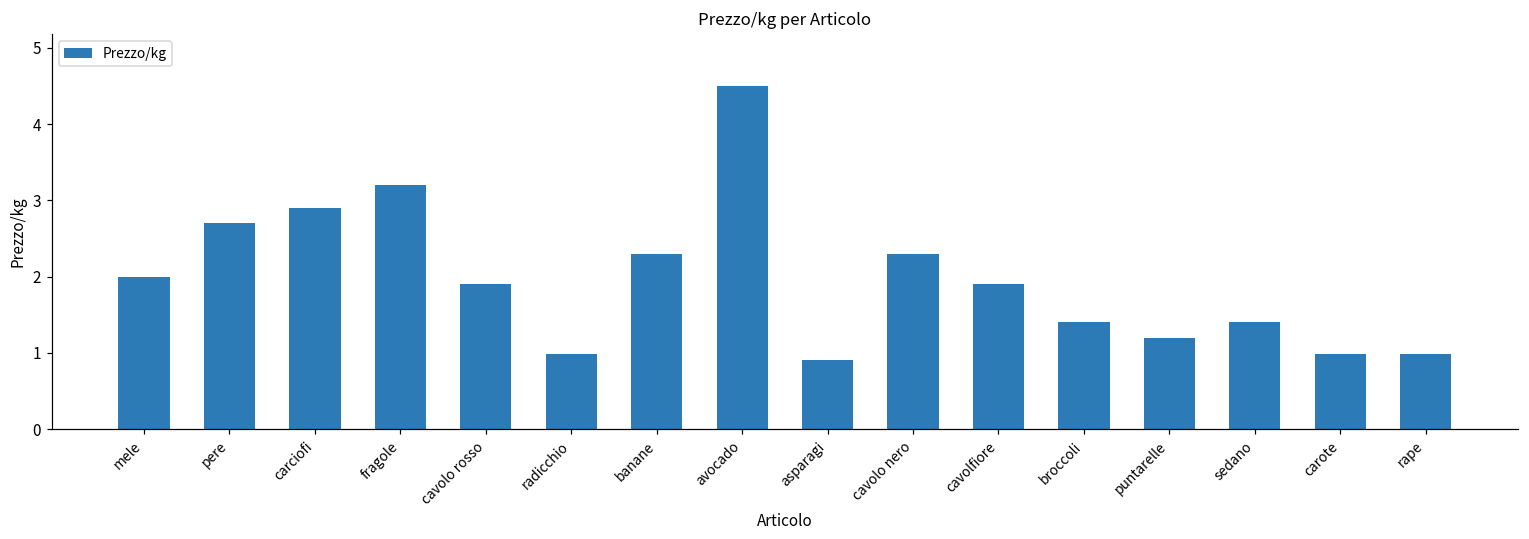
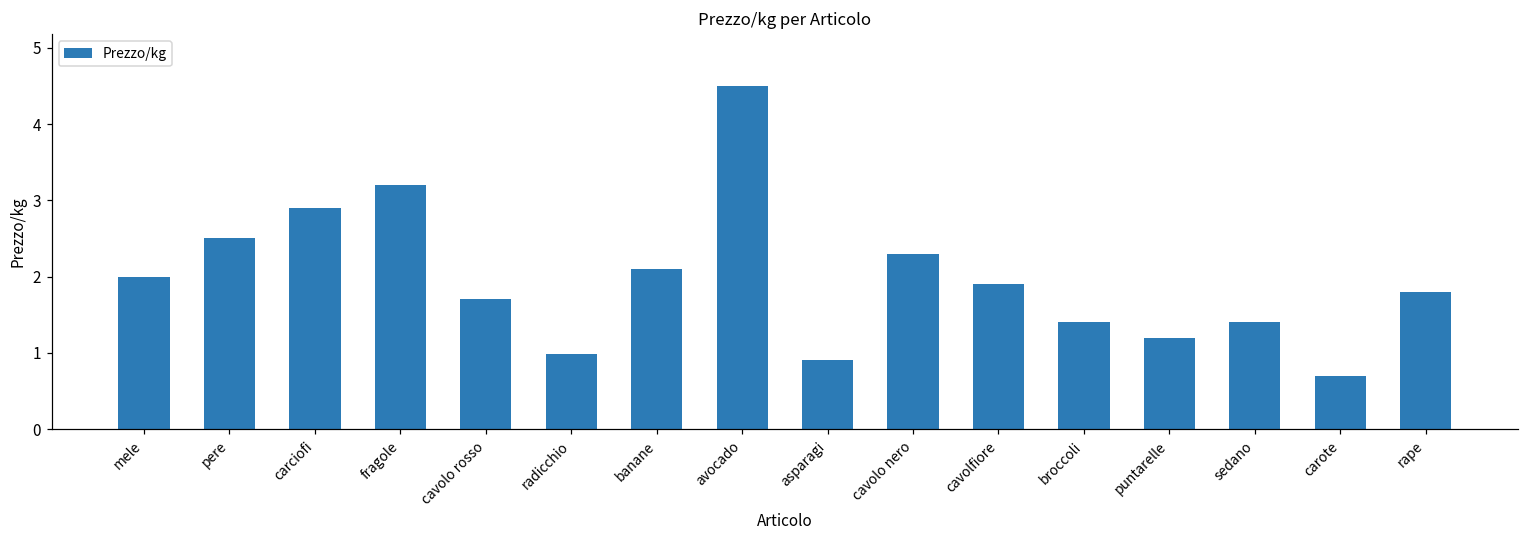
  {
    "mele": 2.0,
-   "pere": 2.7,
+   "pere": 2.5,
    "carciofi": 2.9,
    "fragole": 3.2,
-   "cavolo rosso": 1.9,
+   "cavolo rosso": 1.7,
    "radicchio": 1.0,
-   "banane": 2.3,
+   "banane": 2.1,
    "avocado": 4.5,
    "asparagi": 0.9,
    "cavolo nero": 2.3,
    "cavolfiore": 1.9,
    "broccoli": 1.4,
    "puntarelle": 1.2,
    "sedano": 1.4,
-   "carote": 1.0,
-   "rape": 1.0
+   "carote": 0.7,
+   "rape": 1.8
  }
